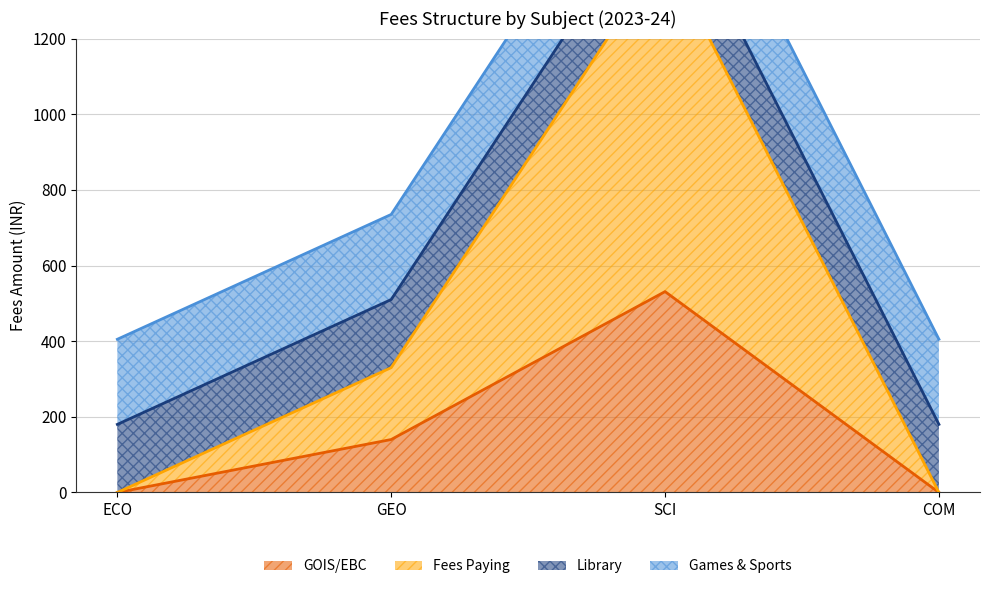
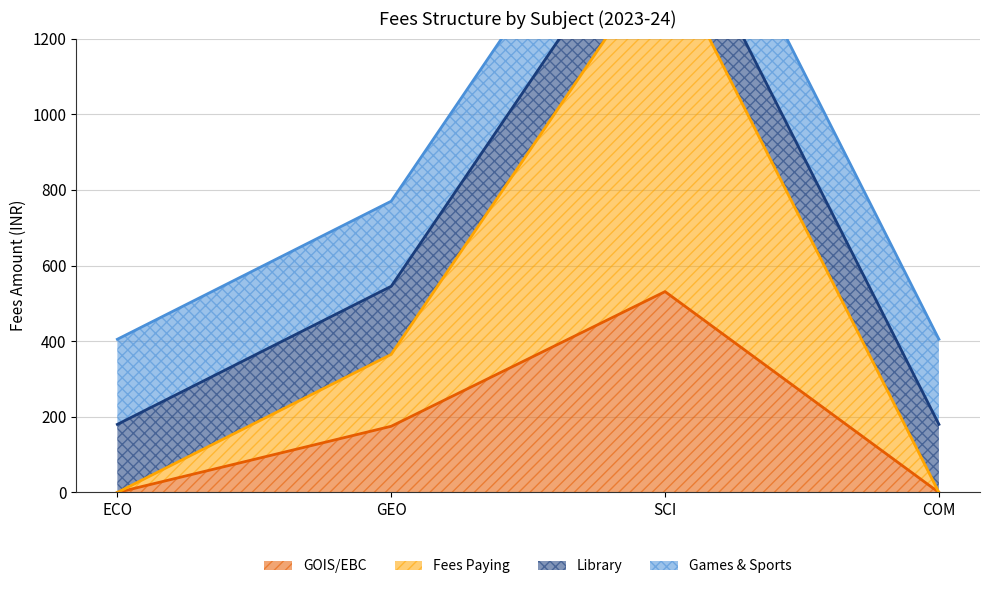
  {
    "GOIS/EBC": {
-     "GEO": 140,
+     "GEO": 180,
      "SCI": 530
    },
    "Fees Paying": {
      "GEO": 190
    },
    "Library": {
      "ECO": 180,
      "GEO": 180,
      "COM": 180
    },
    "Games & Sports": {
      "ECO": 230,
      "GEO": 230,
      "COM": 230
    }
  }
